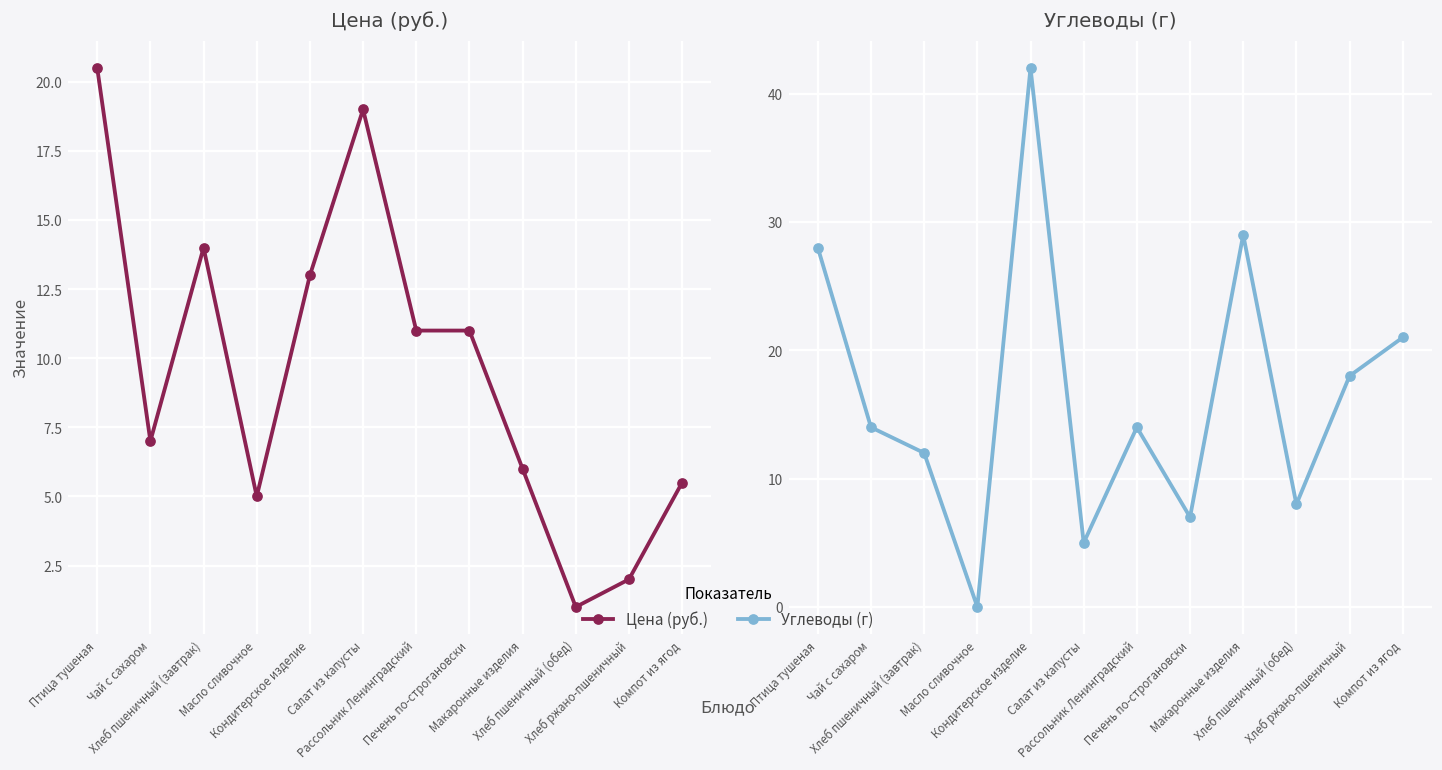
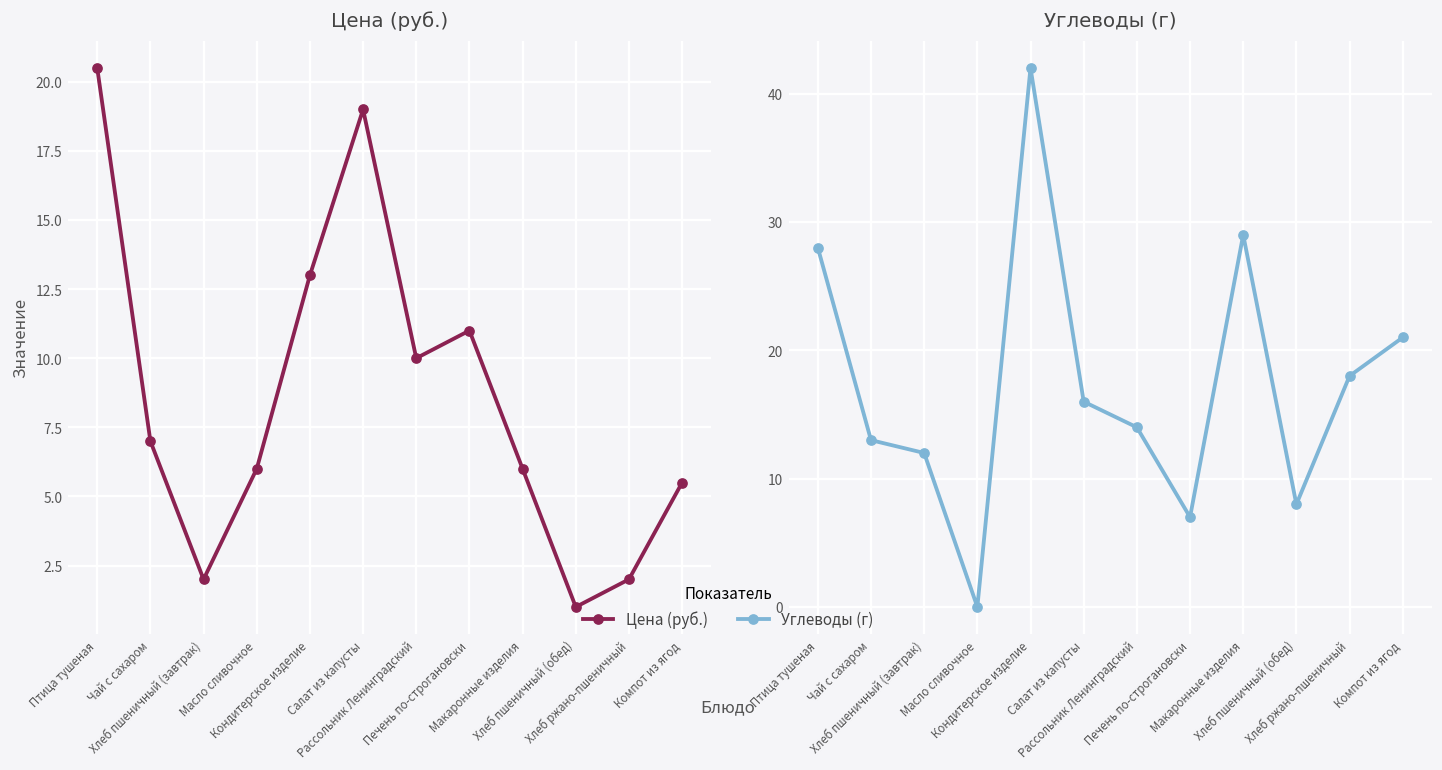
  {
    "Цена (руб.)": {
      "Птица тушеная": 20.5,
      "Чай с сахаром": 7,
-     "Хлеб пшеничный (завтрак)": 14,
-     "Масло сливочное": 5,
+     "Хлеб пшеничный (завтрак)": 2,
+     "Масло сливочное": 6,
      "Кондитерское изделие": 13,
      "Салат из капусты": 19,
-     "Рассольник Ленинградский": 11,
+     "Рассольник Ленинградский": 10,
      "Печень по-строгановски": 11,
      "Макаронные изделия": 6,
      "Хлеб пшеничный (обед)": 1,
      "Хлеб ржано-пшеничный": 2,
      "Компот из ягод": 5.5
    },
    "Углеводы (г)": {
      "Птица тушеная": 28,
-     "Чай с сахаром": 14,
+     "Чай с сахаром": 13,
      "Хлеб пшеничный (завтрак)": 12,
      "Масло сливочное": 0,
      "Кондитерское изделие": 42,
-     "Салат из капусты": 5,
+     "Салат из капусты": 16,
      "Рассольник Ленинградский": 14,
      "Печень по-строгановски": 7,
      "Макаронные изделия": 29,
      "Хлеб пшеничный (обед)": 8,
      "Хлеб ржано-пшеничный": 18,
      "Компот из ягод": 21
    }
  }
